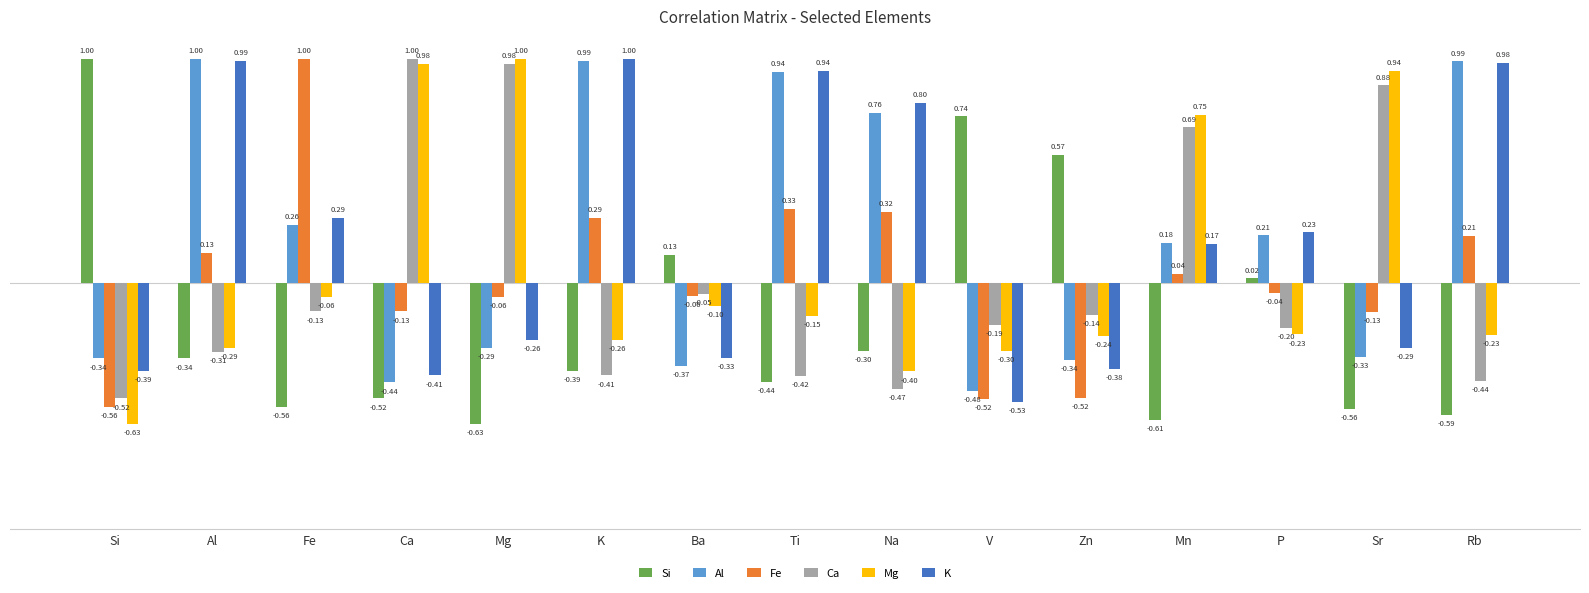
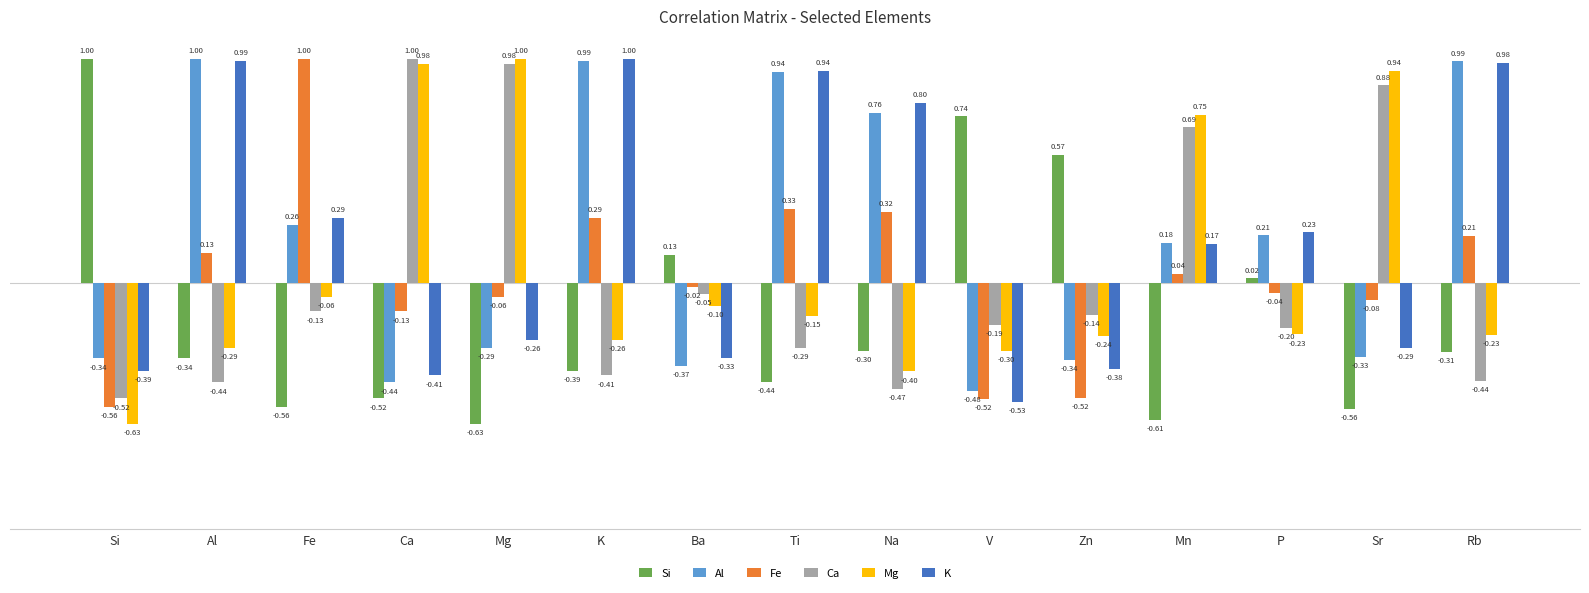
  {
    "Si": {
      "Si": 1.00,
      "Al": -0.34,
      "Fe": -0.56,
      "Ca": -0.52,
      "Mg": -0.63,
      "K": -0.39,
      "Ba": 0.13,
      "Ti": -0.44,
      "Na": -0.30,
      "V": 0.74,
      "Zn": 0.57,
      "Mn": -0.61,
      "P": 0.02,
      "Sr": -0.56,
-     "Rb": -0.59
+     "Rb": -0.31
    },
    "Fe": {
      "Si": -0.56,
      "Al": 0.13,
      "Fe": 1.00,
      "Ca": -0.13,
      "Mg": -0.06,
      "K": 0.29,
-     "Ba": -0.06,
+     "Ba": -0.02,
      "Ti": 0.33,
      "Na": 0.32,
      "V": -0.52,
      "Zn": -0.52,
      "Mn": 0.04,
      "P": -0.04,
-     "Sr": -0.13,
+     "Sr": -0.08,
      "Rb": 0.21
    },
    "Ca": {
      "Si": -0.52,
-     "Al": -0.31,
+     "Al": -0.44,
      "Fe": -0.13,
      "Ca": 1.00,
      "Mg": 0.98,
      "K": -0.41,
-     "Ti": -0.42,
+     "Ti": -0.29,
      "Na": -0.47,
      "V": -0.19,
      "Zn": -0.14,
      "Mn": 0.69,
      "P": -0.20,
      "Sr": 0.88,
      "Rb": -0.44
    },
    "Mg": {
      "Si": -0.63,
      "Fe": -0.06,
      "Ca": 0.98,
      "Mg": 1.00,
      "K": -0.26,
      "Ba": -0.10,
      "Ti": -0.15,
      "Na": -0.40,
      "V": -0.30,
      "Zn": -0.24,
      "Mn": 0.75,
      "P": -0.23,
      "Sr": 0.94,
      "Rb": -0.23
    }
  }
